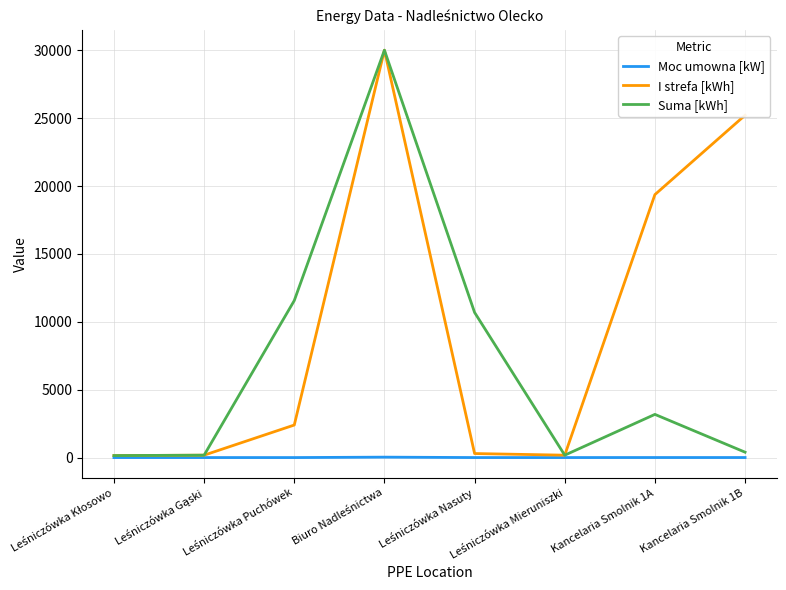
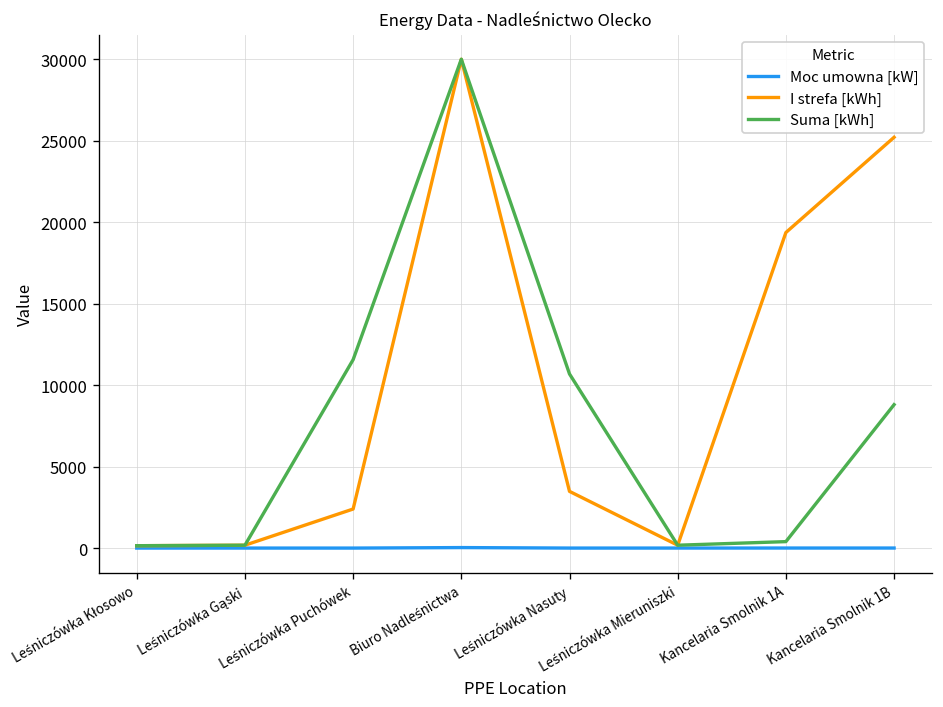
  {
    "Moc umowna [kW]": {
      "Leśniczówka Puchówek": 0,
      "Biuro Nadleśnictwa": 0,
      "Leśniczówka Nasuty": 0,
      "Kancelaria Smolnik 1A": 0,
      "Kancelaria Smolnik 1B": 0
    },
    "I strefa [kWh]": {
      "Leśniczówka Puchówek": 2400,
-     "Leśniczówka Nasuty": 300,
+     "Leśniczówka Nasuty": 3500,
      "Kancelaria Smolnik 1A": 19400
    },
    "Suma [kWh]": {
      "Leśniczówka Puchówek": 11600,
      "Leśniczówka Nasuty": 10700,
-     "Kancelaria Smolnik 1A": 3200,
-     "Kancelaria Smolnik 1B": 400
+     "Kancelaria Smolnik 1A": 400,
+     "Kancelaria Smolnik 1B": 8800
    }
  }
